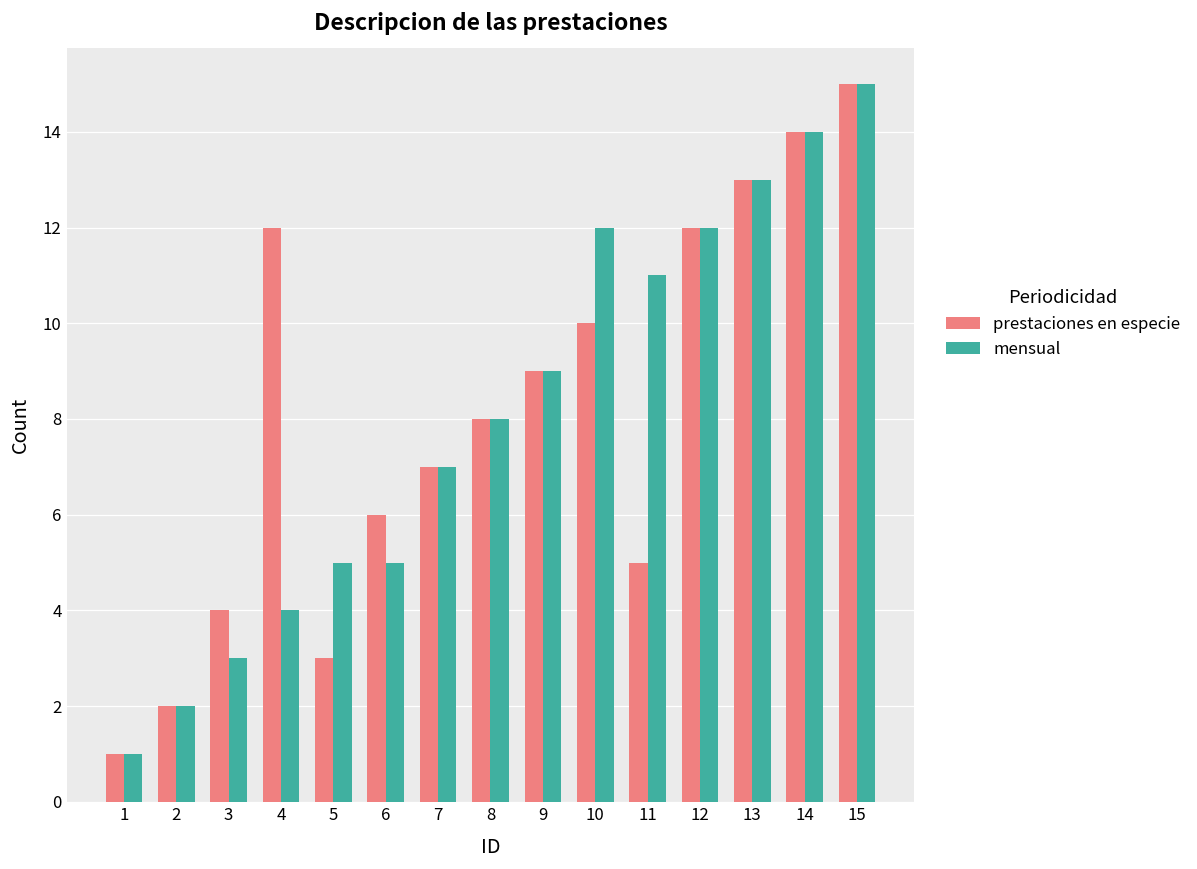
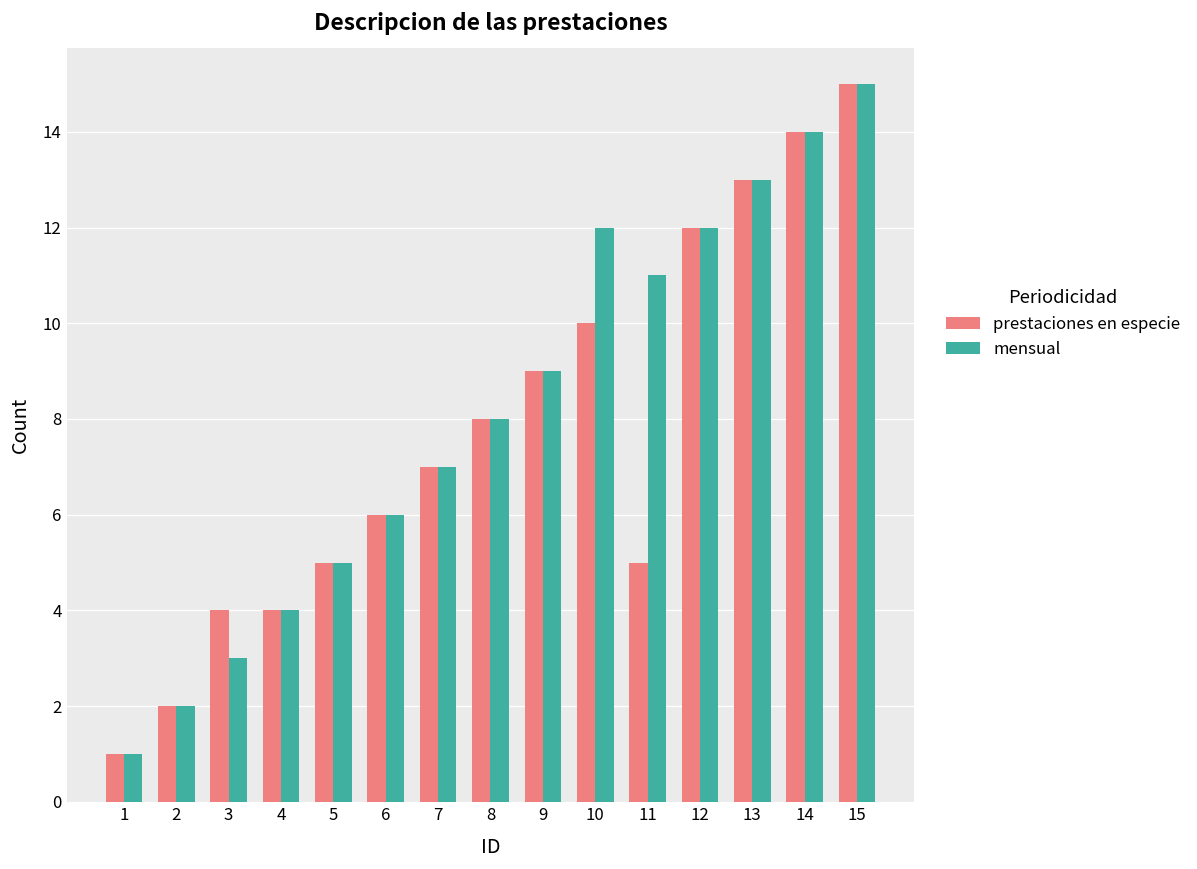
  {
    "prestaciones en especie": {
      "1": 1,
      "2": 2,
      "3": 4,
-     "4": 12,
-     "5": 3,
+     "4": 4,
+     "5": 5,
      "6": 6,
      "7": 7,
      "8": 8,
      "9": 9,
      "10": 10,
      "11": 5,
      "12": 12,
      "13": 13,
      "14": 14,
      "15": 15
    },
    "mensual": {
      "1": 1,
      "2": 2,
      "3": 3,
      "4": 4,
      "5": 5,
-     "6": 5,
+     "6": 6,
      "7": 7,
      "8": 8,
      "9": 9,
      "10": 12,
      "11": 11,
      "12": 12,
      "13": 13,
      "14": 14,
      "15": 15
    }
  }
